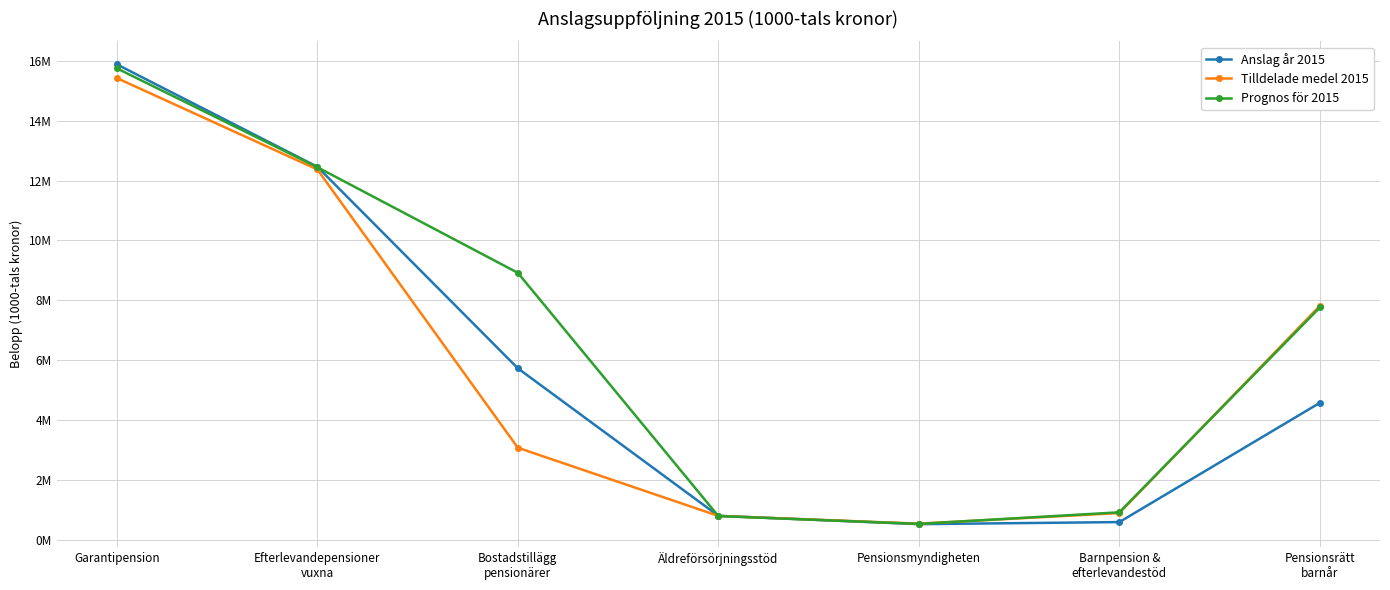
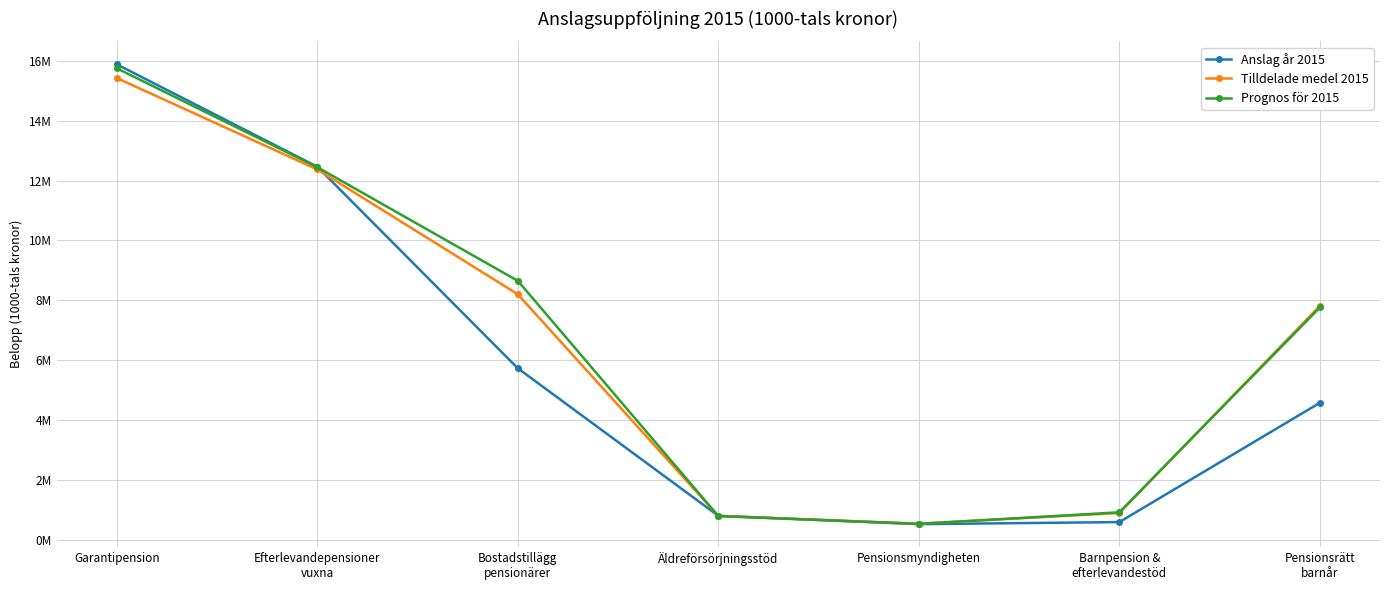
  {
    "Anslag år 2015": {
      "Garantipension": 15900000,
      "Bostadstillägg pensionärer": 5700000,
      "Barnpension & efterlevandestöd": 600000,
      "Pensionsrätt barnår": 4600000
    },
    "Tilldelade medel 2015": {
      "Garantipension": 15400000,
-     "Bostadstillägg pensionärer": 3100000
+     "Bostadstillägg pensionärer": 8200000
    },
    "Prognos för 2015": {
      "Garantipension": 15700000,
-     "Bostadstillägg pensionärer": 8900000
+     "Bostadstillägg pensionärer": 8700000
    }
  }
